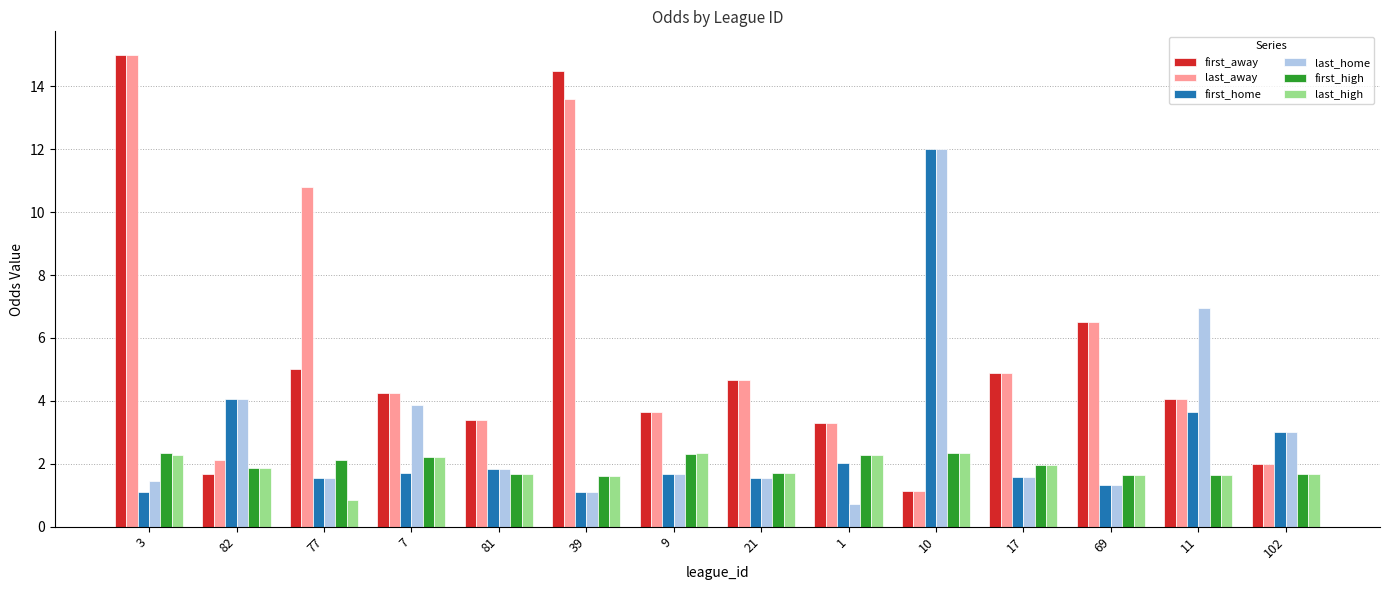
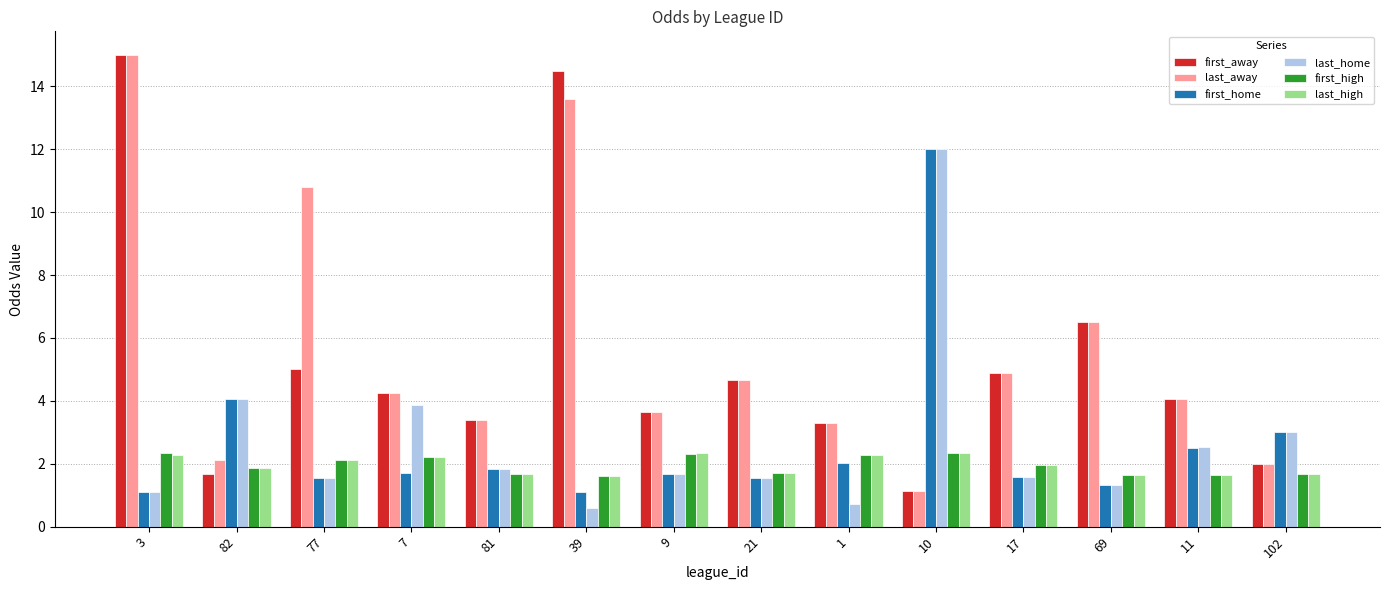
  {
    "first_away": {
      "3": 15.0,
      "82": 1.7,
      "77": 5.0,
      "7": 4.3,
      "81": 3.4,
      "39": 14.5,
      "9": 3.7,
      "21": 4.7,
      "1": 3.3,
      "10": 1.1,
      "17": 4.9,
      "69": 6.5,
      "11": 4.1,
      "102": 2.0
    },
    "last_away": {
      "3": 15.0,
      "82": 2.1,
      "77": 10.8,
      "7": 4.3,
      "81": 3.4,
      "39": 13.6,
      "9": 3.7,
      "21": 4.7,
      "1": 3.3,
      "10": 1.1,
      "17": 4.9,
      "69": 6.5,
      "11": 4.1,
      "102": 2.0
    },
    "first_home": {
      "3": 1.1,
      "82": 4.1,
      "77": 1.6,
      "7": 1.7,
      "81": 1.8,
      "39": 1.1,
      "9": 1.7,
      "21": 1.5,
      "1": 2.0,
      "10": 12.0,
      "17": 1.6,
      "69": 1.3,
-     "11": 3.6,
+     "11": 2.5,
      "102": 3.0
    },
    "last_home": {
-     "3": 1.4,
+     "3": 1.1,
      "82": 4.1,
      "77": 1.6,
      "7": 3.9,
      "81": 1.8,
-     "39": 1.1,
+     "39": 0.6,
      "9": 1.7,
      "21": 1.5,
      "1": 0.7,
      "10": 12.0,
      "17": 1.6,
      "69": 1.3,
-     "11": 6.9,
+     "11": 2.5,
      "102": 3.0
    },
    "first_high": {
      "3": 2.4,
      "82": 1.9,
      "77": 2.1,
      "7": 2.2,
      "81": 1.7,
      "39": 1.6,
      "9": 2.3,
      "21": 1.7,
      "1": 2.3,
      "10": 2.3,
      "17": 2.0,
      "69": 1.6,
      "11": 1.6,
      "102": 1.7
    },
    "last_high": {
      "3": 2.3,
      "82": 1.9,
-     "77": 0.9,
+     "77": 2.1,
      "7": 2.2,
      "81": 1.7,
      "39": 1.6,
      "9": 2.3,
      "21": 1.7,
      "1": 2.3,
      "10": 2.3,
      "17": 2.0,
      "69": 1.6,
      "11": 1.6,
      "102": 1.7
    }
  }
